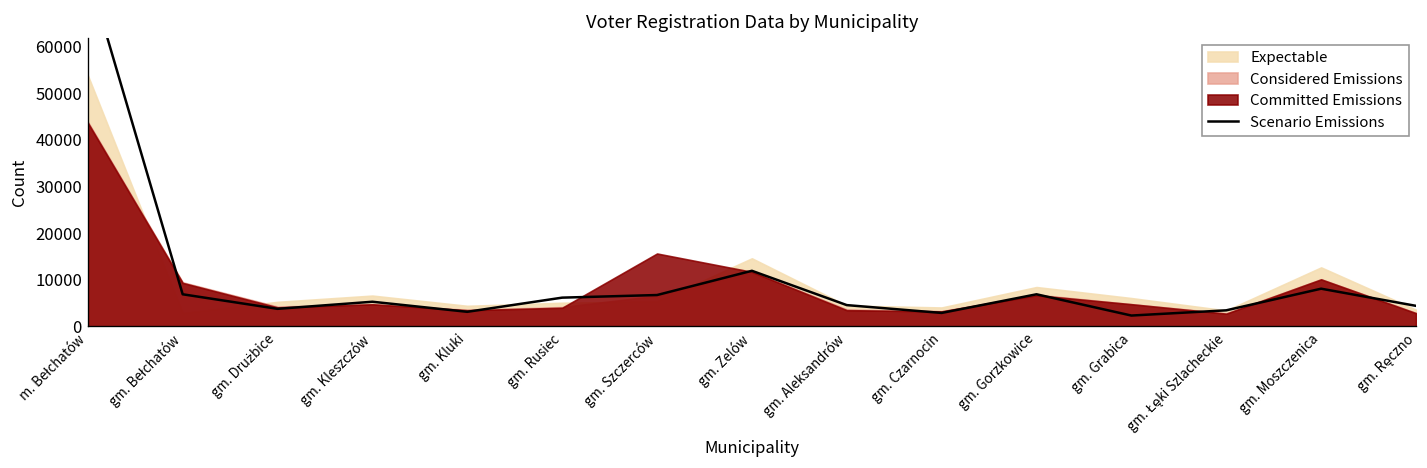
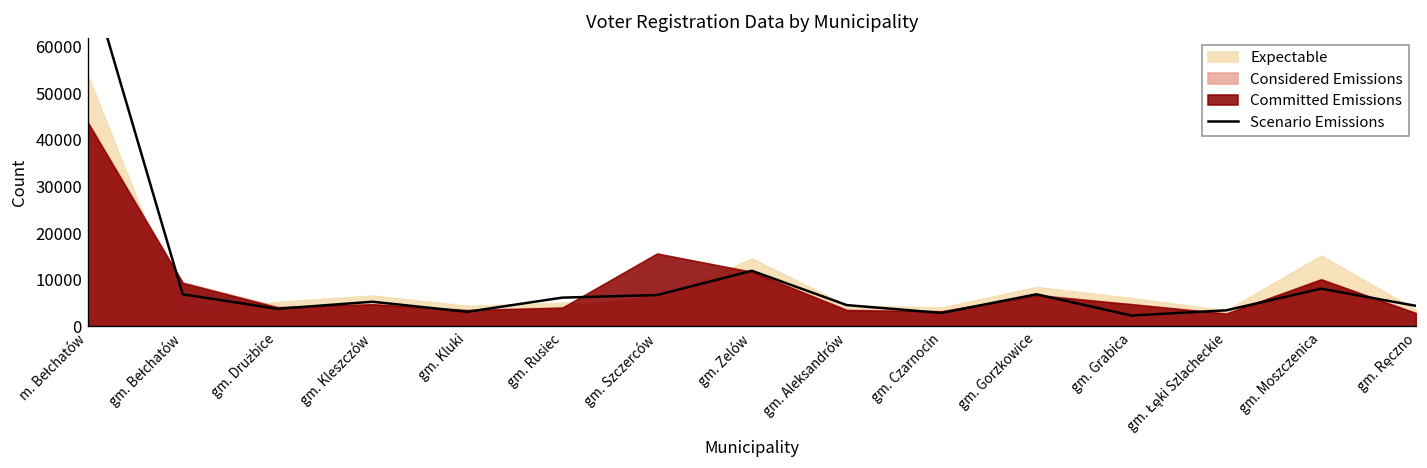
  {
    "Expectable": {
      "m. Bełchatów": 54000,
      "gm. Bełchatów": 3000,
      "gm. Drużbice": 5000,
      "gm. Kleszczów": 7000,
      "gm. Kluki": 4000,
      "gm. Rusiec": 5000,
      "gm. Szczerców": 5000,
      "gm. Zelów": 15000,
      "gm. Czarnocin": 4000,
      "gm. Gorzkowice": 8000,
      "gm. Grabica": 6000,
-     "gm. Moszczenica": 13000,
+     "gm. Moszczenica": 15000,
      "gm. Ręczno": 4000
    },
    "Scenario Emissions": {
      "gm. Bełchatów": 7000,
      "gm. Rusiec": 6000,
      "gm. Grabica": 2000,
      "gm. Moszczenica": 8000,
      "gm. Ręczno": 4000
    },
    "Committed Emissions": {
      "gm. Szczerców": 16000
    }
  }
